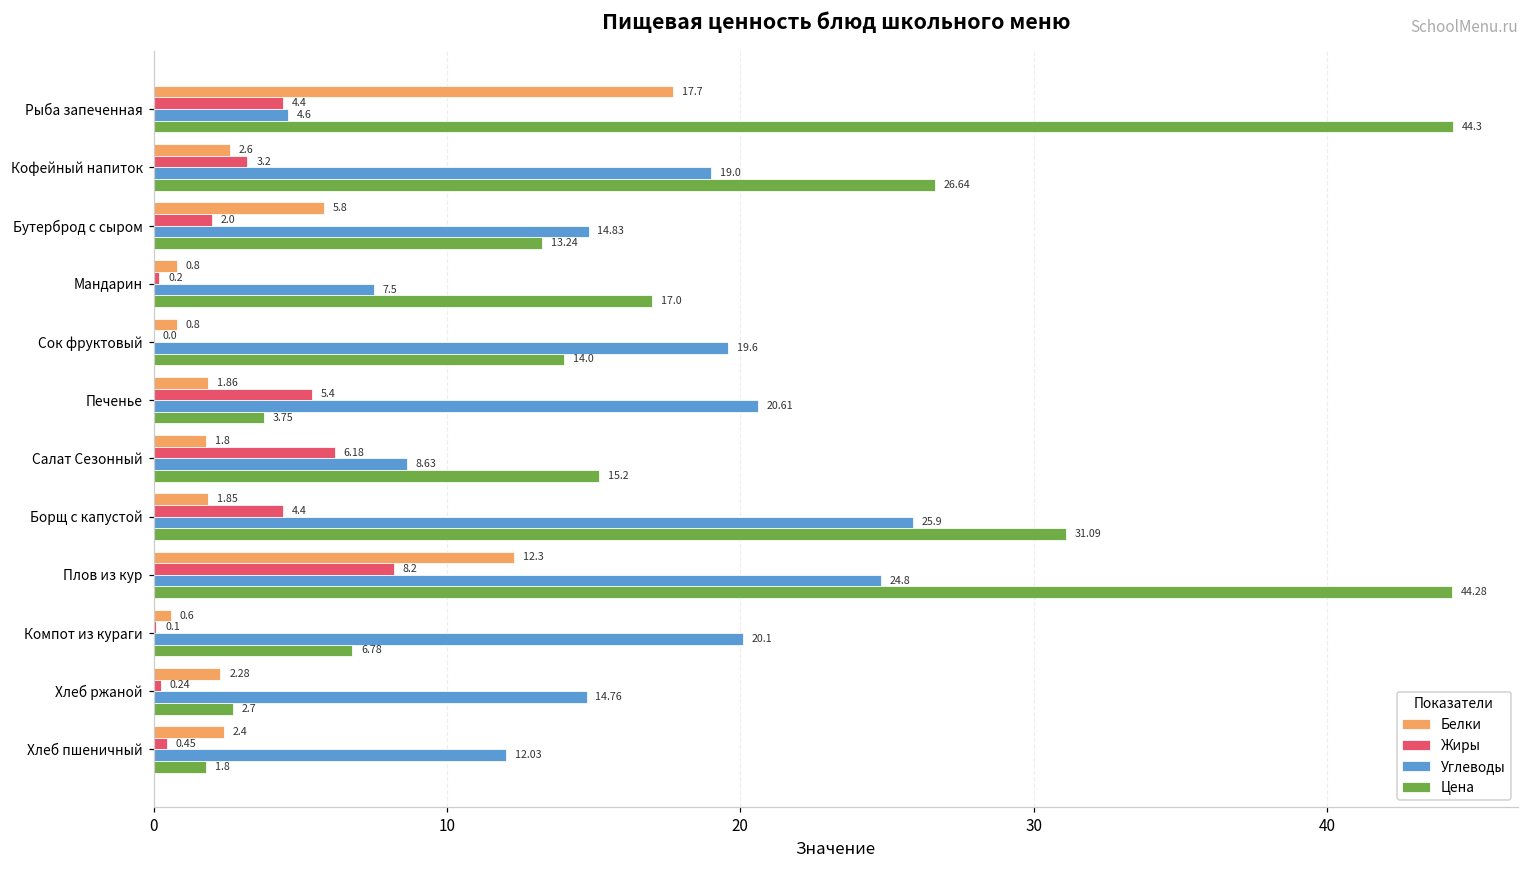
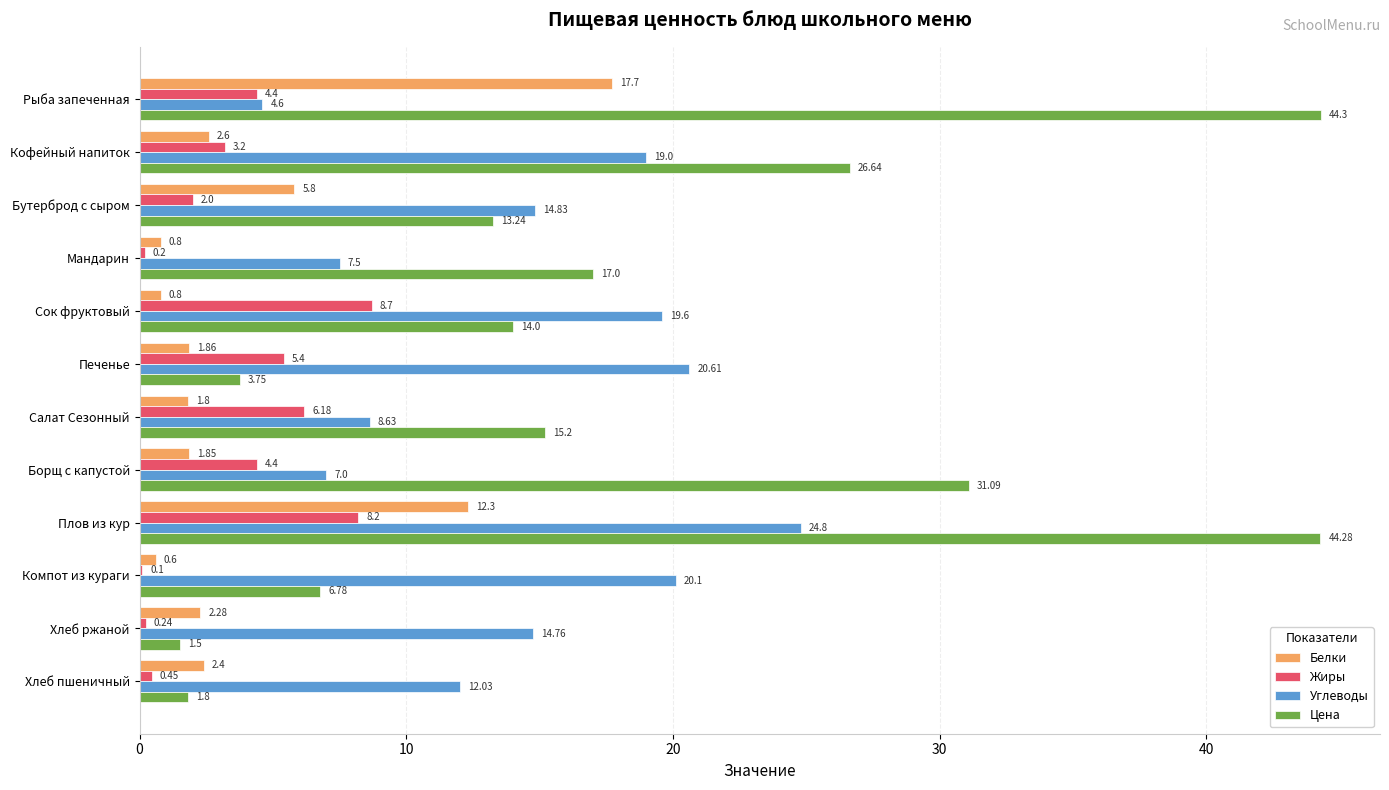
  {
    "Белки": {
      "Рыба запеченная": 17.7,
      "Кофейный напиток": 2.6,
      "Бутерброд с сыром": 5.8,
      "Мандарин": 0.8,
      "Сок фруктовый": 0.8,
      "Печенье": 1.86,
      "Салат Сезонный": 1.8,
      "Борщ с капустой": 1.85,
      "Плов из кур": 12.3,
      "Компот из кураги": 0.6,
      "Хлеб ржаной": 2.28,
      "Хлеб пшеничный": 2.4
    },
    "Жиры": {
      "Рыба запеченная": 4.4,
      "Кофейный напиток": 3.2,
      "Бутерброд с сыром": 2.0,
      "Мандарин": 0.2,
-     "Сок фруктовый": 0.0,
+     "Сок фруктовый": 8.7,
      "Печенье": 5.4,
      "Салат Сезонный": 6.18,
      "Борщ с капустой": 4.4,
      "Плов из кур": 8.2,
      "Компот из кураги": 0.1,
      "Хлеб ржаной": 0.24,
      "Хлеб пшеничный": 0.45
    },
    "Углеводы": {
      "Рыба запеченная": 4.6,
      "Кофейный напиток": 19.0,
      "Бутерброд с сыром": 14.83,
      "Мандарин": 7.5,
      "Сок фруктовый": 19.6,
      "Печенье": 20.61,
      "Салат Сезонный": 8.63,
-     "Борщ с капустой": 25.9,
+     "Борщ с капустой": 7.0,
      "Плов из кур": 24.8,
      "Компот из кураги": 20.1,
      "Хлеб ржаной": 14.76,
      "Хлеб пшеничный": 12.03
    },
    "Цена": {
      "Рыба запеченная": 44.3,
      "Кофейный напиток": 26.64,
      "Бутерброд с сыром": 13.24,
      "Мандарин": 17.0,
      "Сок фруктовый": 14.0,
      "Печенье": 3.75,
      "Салат Сезонный": 15.2,
      "Борщ с капустой": 31.09,
      "Плов из кур": 44.28,
      "Компот из кураги": 6.78,
-     "Хлеб ржаной": 2.7,
+     "Хлеб ржаной": 1.5,
      "Хлеб пшеничный": 1.8
    }
  }
